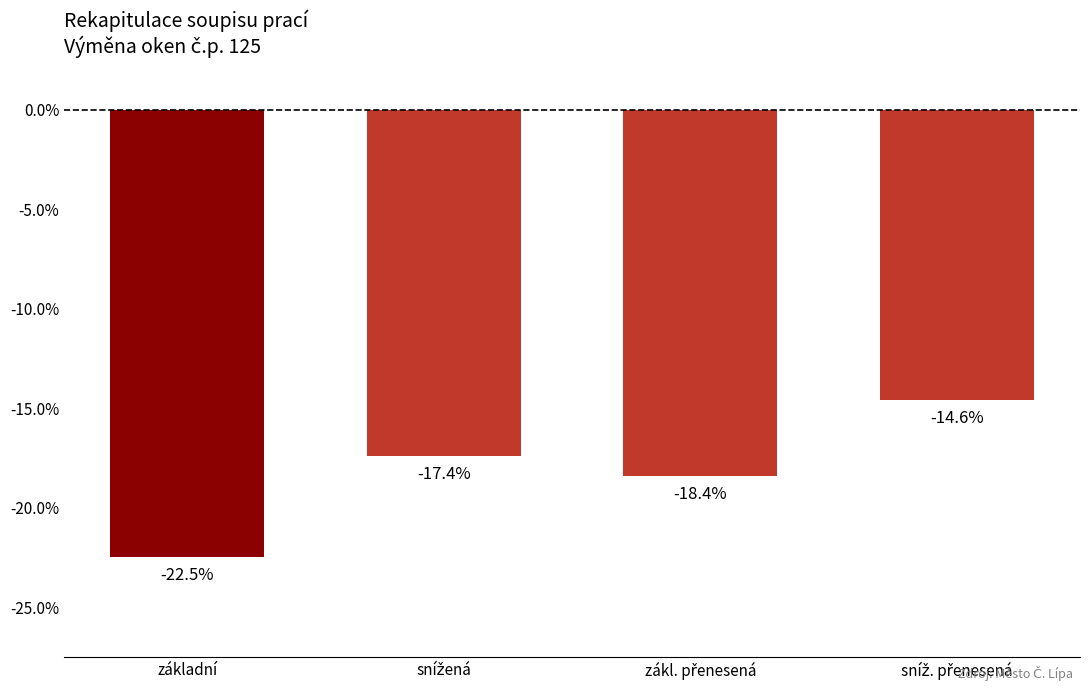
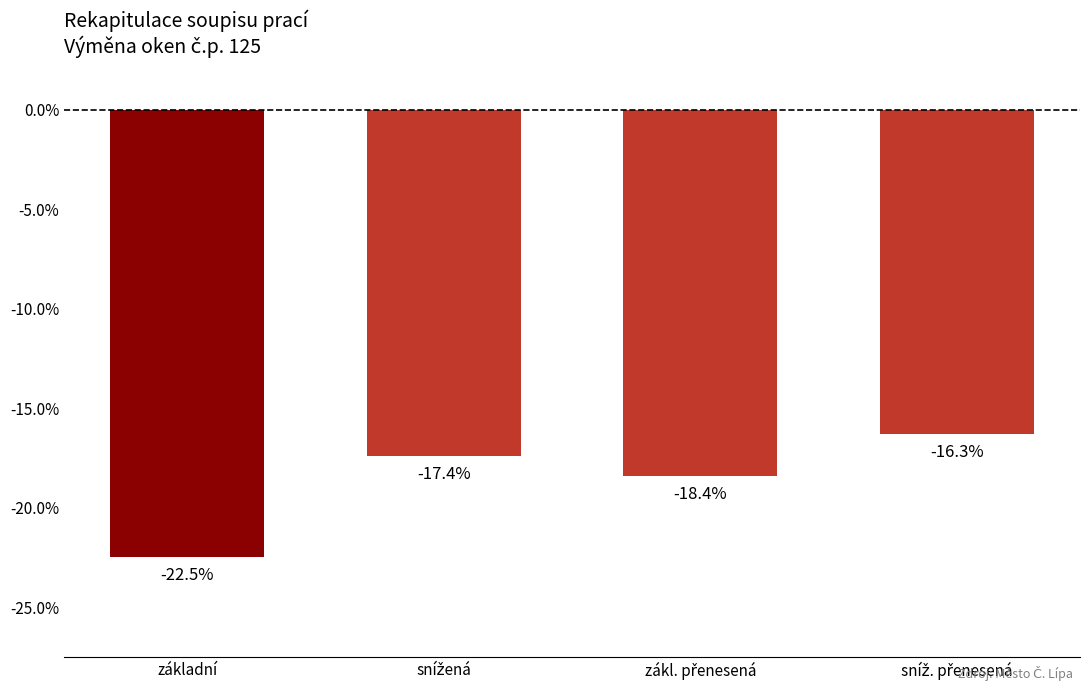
  {
    "základní": "-22.5%",
    "snížená": "-17.4%",
    "zákl. přenesená": "-18.4%",
-   "sníž. přenesená": "-14.6%"
+   "sníž. přenesená": "-16.3%"
  }
